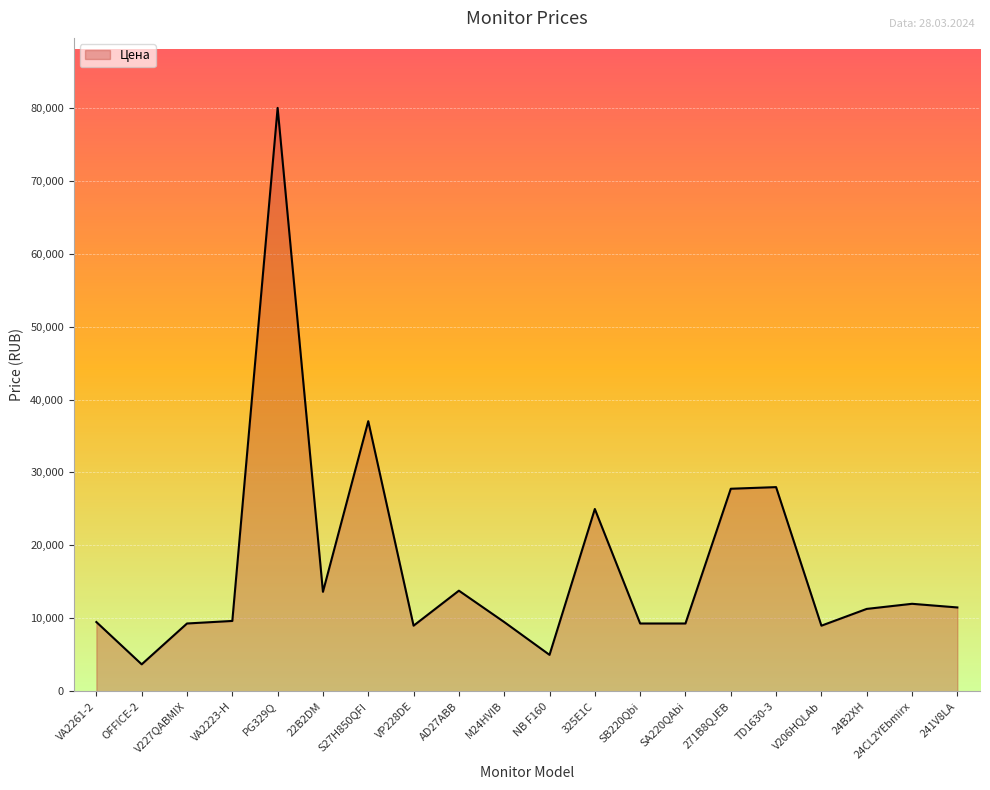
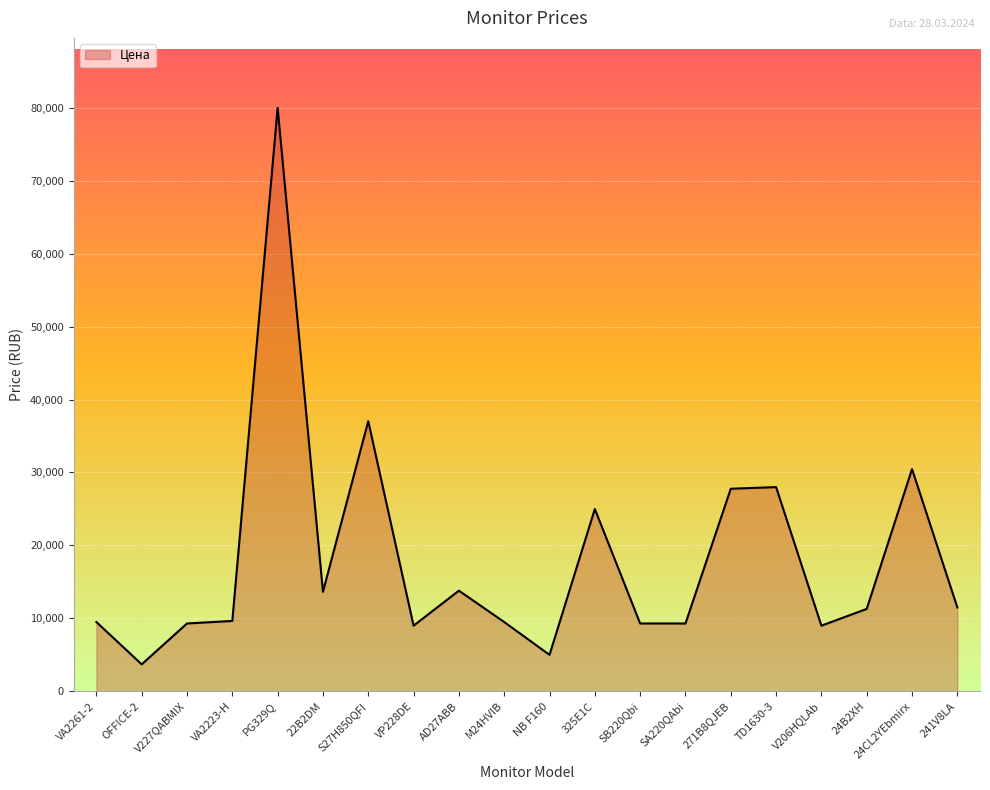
  {
    "VA2261-2": "9,000",
    "OFFICE-2": "4,000",
    "V227QABMIX": "9,000",
    "VA2223-H": "10,000",
    "PG329Q": "80,000",
    "22B2DM": "14,000",
    "S27H850QFI": "37,000",
    "VP228DE": "9,000",
    "AD27ABB": "14,000",
    "M24HVIB": "9,000",
    "NB F160": "5,000",
    "325E1C": "25,000",
    "SB220Qbi": "9,000",
    "SA220QAbi": "9,000",
    "271B8QJEB": "28,000",
    "TD1630-3": "28,000",
    "V206HQLAb": "9,000",
    "24B2XH": "11,000",
-   "24CL2YEbmirx": "12,000",
+   "24CL2YEbmirx": "30,000",
    "241V8LA": "11,000"
  }
